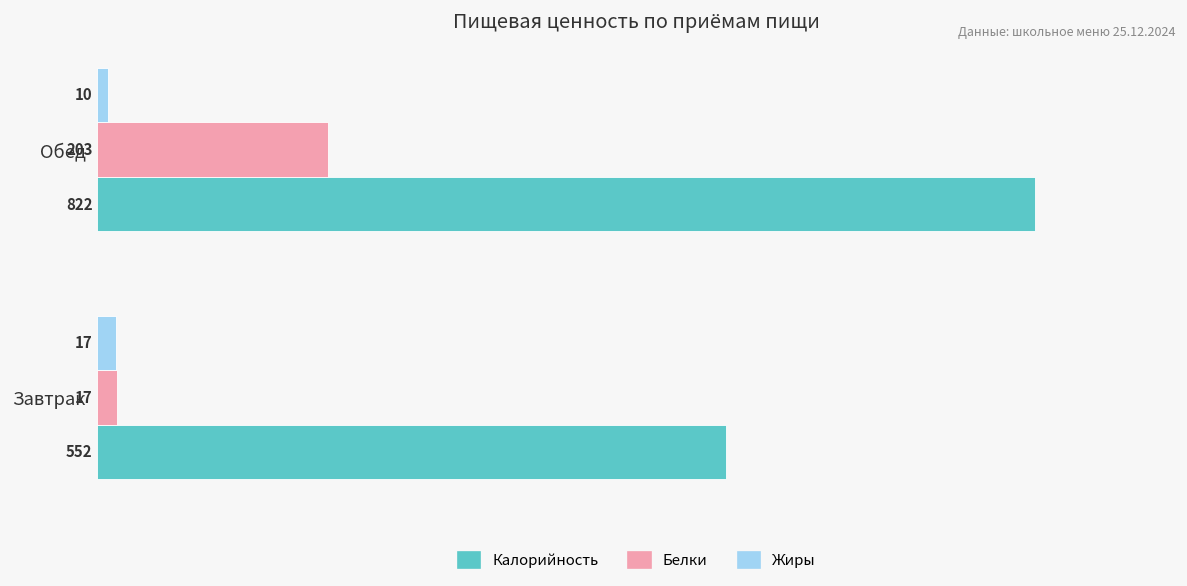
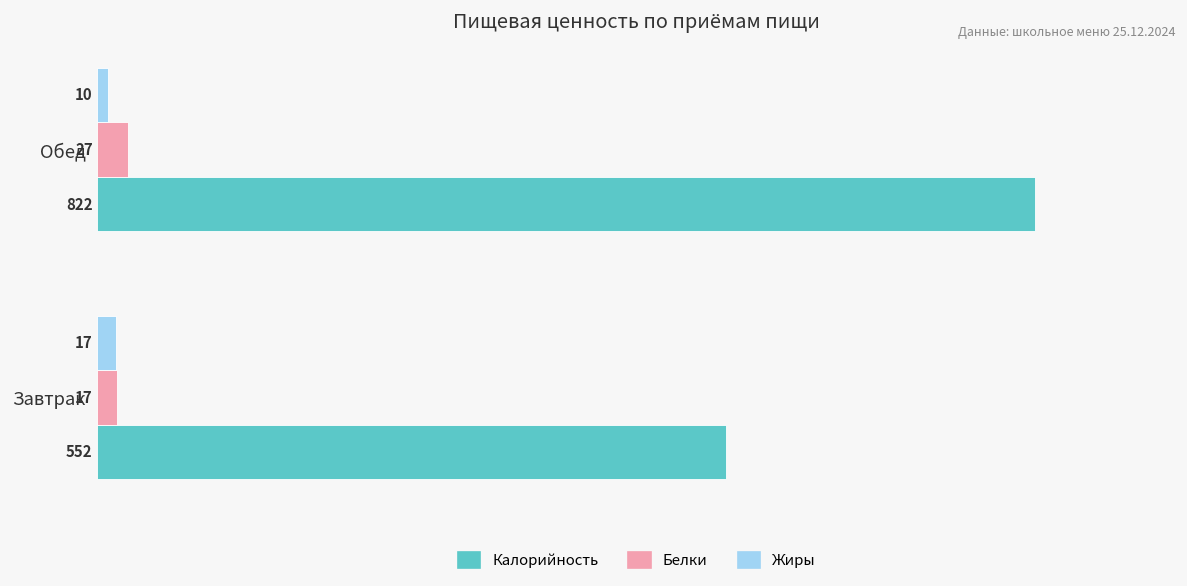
  {
    "Белки": {
-     "Обед": 203,
+     "Обед": 27,
      "Завтрак": 17
    },
    "Жиры": {
      "Обед": 10,
      "Завтрак": 17
    }
  }
